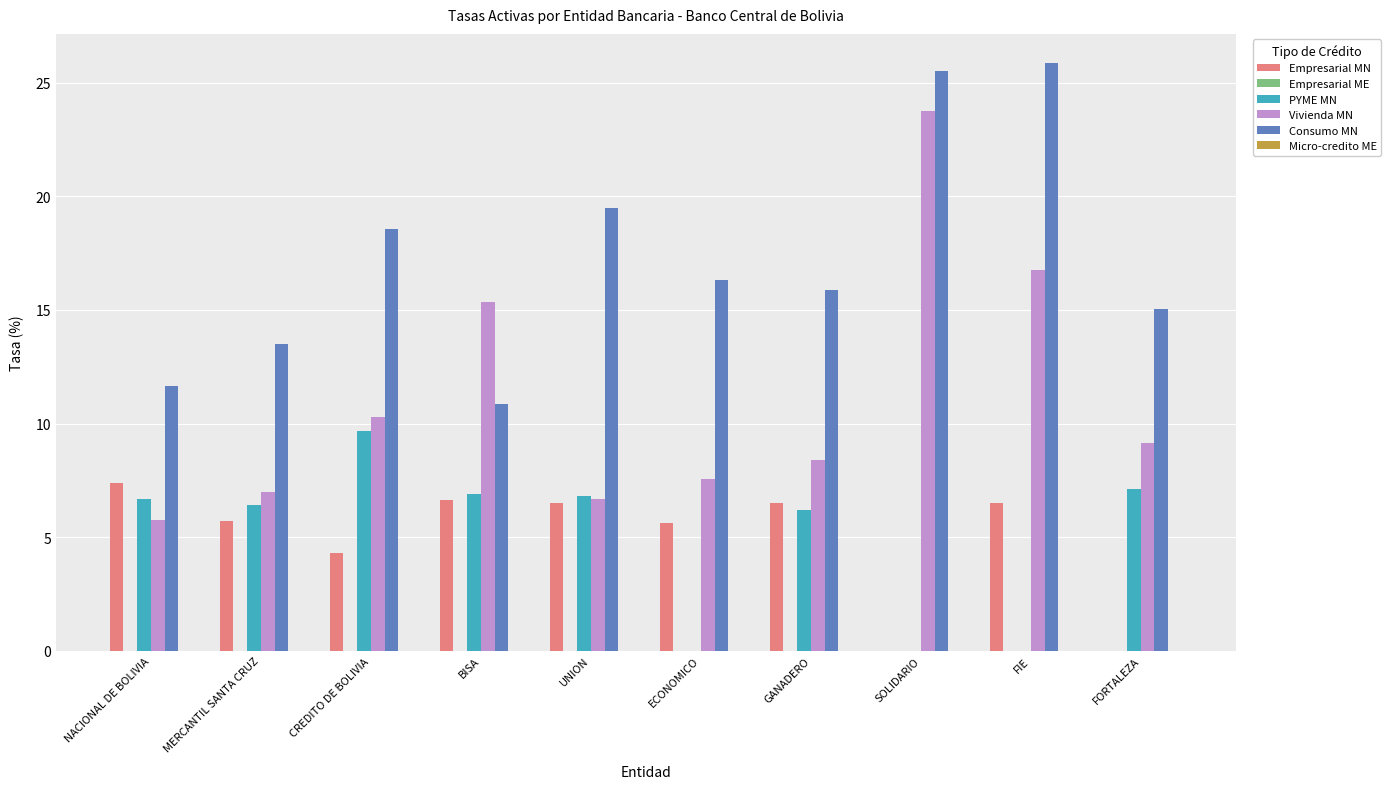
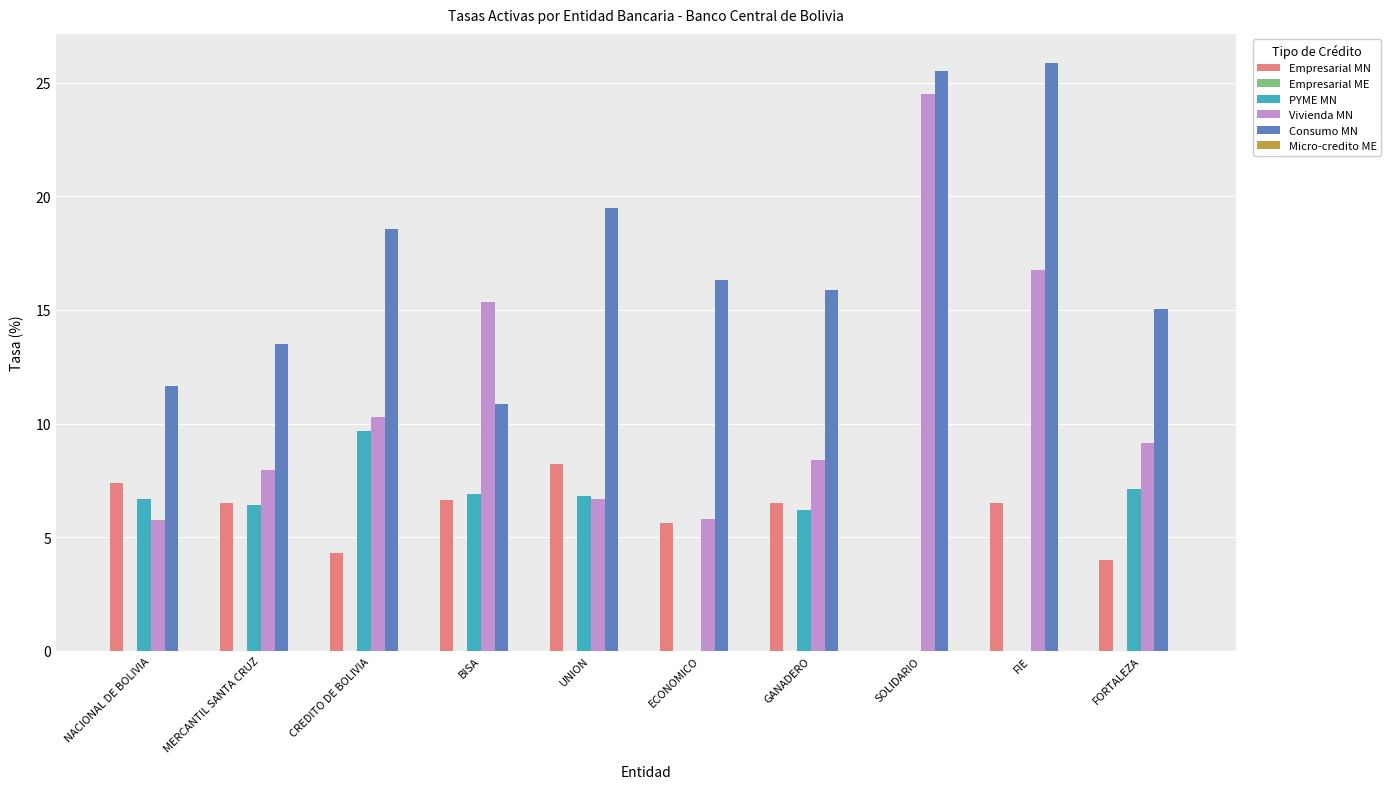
  {
    "Empresarial MN": {
      "NACIONAL DE BOLIVIA": 7.4,
-     "MERCANTIL SANTA CRUZ": 5.7,
+     "MERCANTIL SANTA CRUZ": 6.5,
      "CREDITO DE BOLIVIA": 4.3,
      "BISA": 6.6,
-     "UNION": 6.5,
+     "UNION": 8.2,
      "ECONOMICO": 5.6,
      "GANADERO": 6.5,
      "SOLIDARIO": 0.0,
      "FIE": 6.5,
-     "FORTALEZA": 0
+     "FORTALEZA": 4
    },
    "Empresarial ME": {
      "NACIONAL DE BOLIVIA": 0.0,
      "MERCANTIL SANTA CRUZ": 0.0,
      "CREDITO DE BOLIVIA": 0.0,
      "BISA": 0.0,
      "UNION": 0.0,
      "ECONOMICO": 0.0,
      "GANADERO": 0.0,
      "SOLIDARIO": 0.0,
      "FIE": 0.0,
      "FORTALEZA": 0.0
    },
    "Vivienda MN": {
      "NACIONAL DE BOLIVIA": 5.7,
-     "MERCANTIL SANTA CRUZ": 7.0,
+     "MERCANTIL SANTA CRUZ": 7.9,
      "CREDITO DE BOLIVIA": 10.3,
      "BISA": 15.3,
      "UNION": 6.7,
-     "ECONOMICO": 7.6,
+     "ECONOMICO": 5.8,
      "GANADERO": 8.4,
-     "SOLIDARIO": 23.8,
+     "SOLIDARIO": 24.5,
      "FIE": 16.8,
      "FORTALEZA": 9.2
    },
    "Micro-credito ME": {
      "NACIONAL DE BOLIVIA": 0.0,
      "MERCANTIL SANTA CRUZ": 0.0,
      "CREDITO DE BOLIVIA": 0.0,
      "BISA": 0.0,
      "UNION": 0.0,
      "ECONOMICO": 0.0,
      "GANADERO": 0.0,
      "SOLIDARIO": 0.0,
      "FIE": 0.0,
      "FORTALEZA": 0.0
    }
  }
